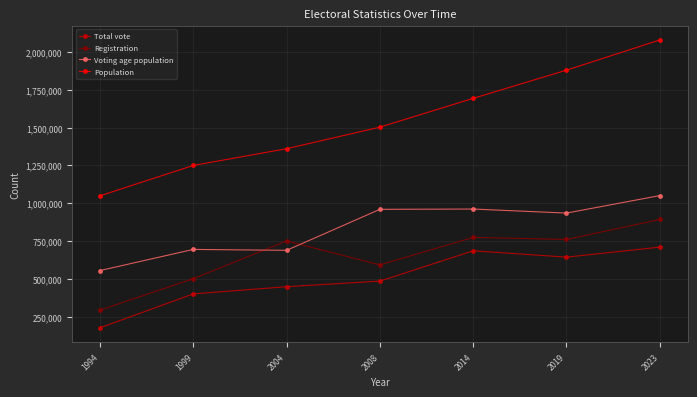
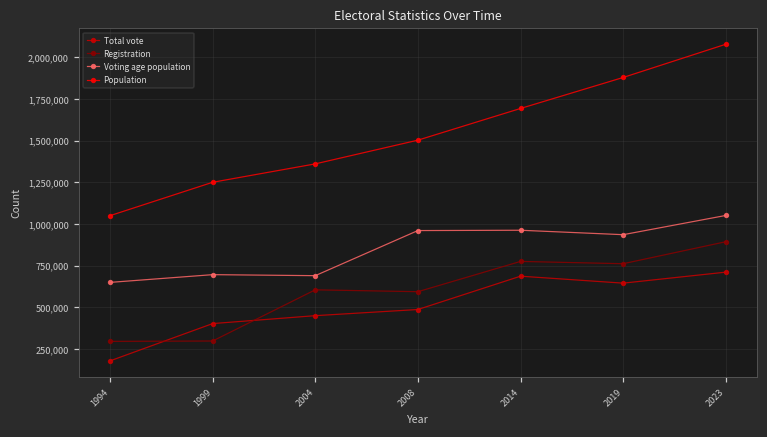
  {
    "Registration": {
      "1994": "300,000",
-     "1999": "500,000",
-     "2004": "750,000",
+     "1999": "300,000",
+     "2004": "610,000",
      "2008": "590,000",
      "2014": "780,000",
      "2019": "760,000",
      "2023": "890,000"
    },
    "Voting age population": {
-     "1994": "560,000",
+     "1994": "650,000",
      "1999": "700,000",
      "2004": "690,000",
      "2008": "960,000",
      "2014": "960,000",
      "2019": "940,000",
      "2023": "1,050,000"
    }
  }
